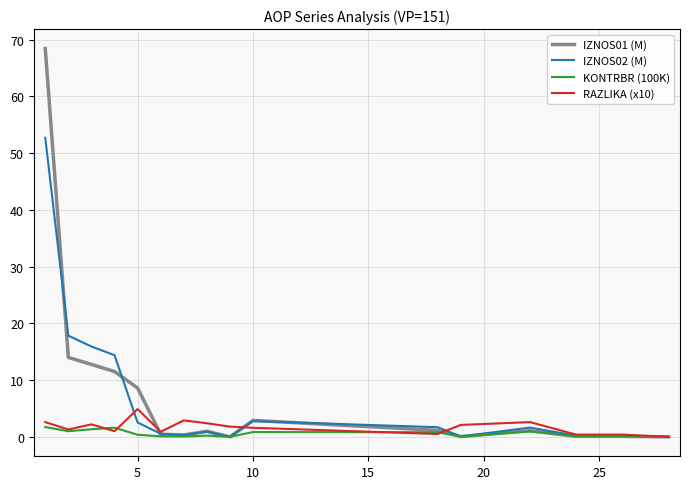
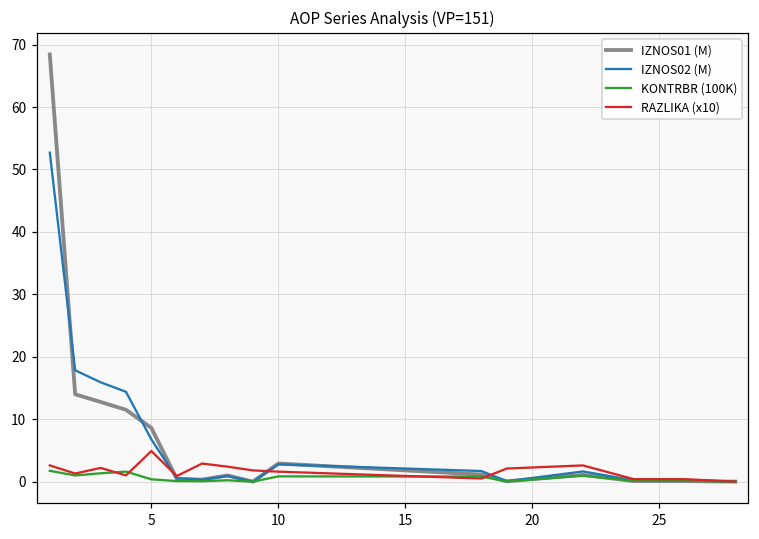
  {
    "IZNOS01 (M)": {
      "5": 9
    },
    "IZNOS02 (M)": {
-     "5": 3
+     "5": 7
    },
    "KONTRBR (100K)": {
      "5": 0,
      "10": 1
    },
    "RAZLIKA (x10)": {
      "5": 5,
      "10": 2
    }
  }
